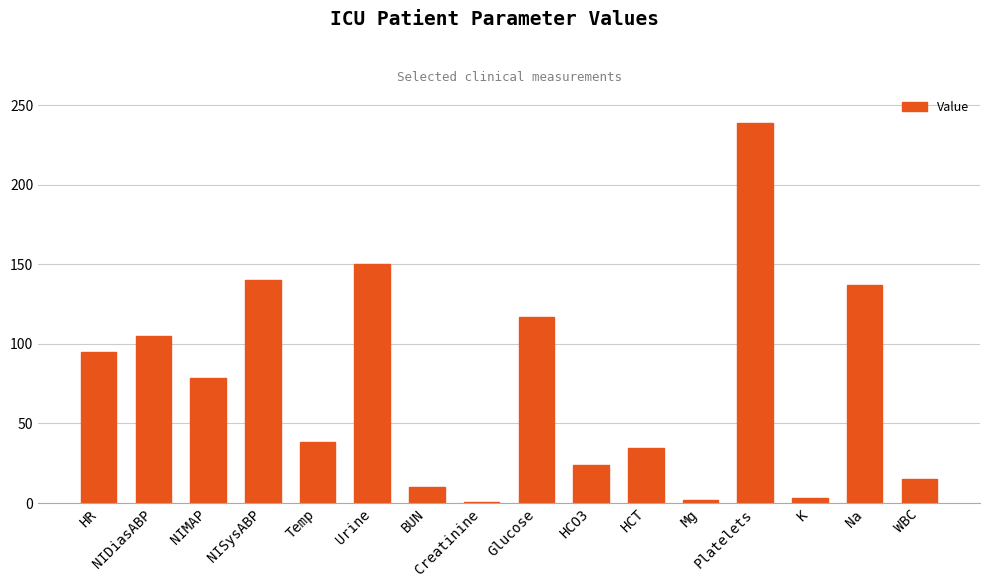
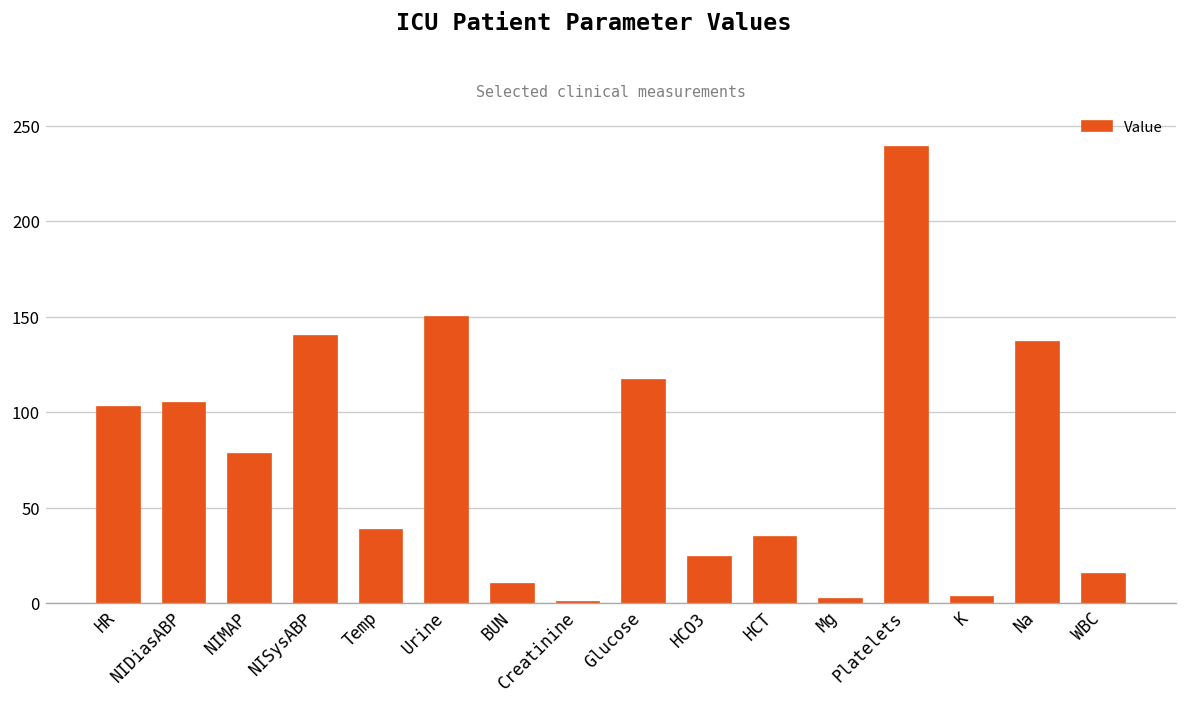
  {
-   "HR": 95,
+   "HR": 103,
    "NIDiasABP": 105,
    "NIMAP": 78,
    "NISysABP": 140,
    "Temp": 38,
    "Urine": 150,
    "BUN": 10,
    "Glucose": 117,
    "HCO3": 24,
    "HCT": 35,
    "Mg": 2,
    "Platelets": 239,
    "K": 3,
    "Na": 137,
    "WBC": 15
  }
